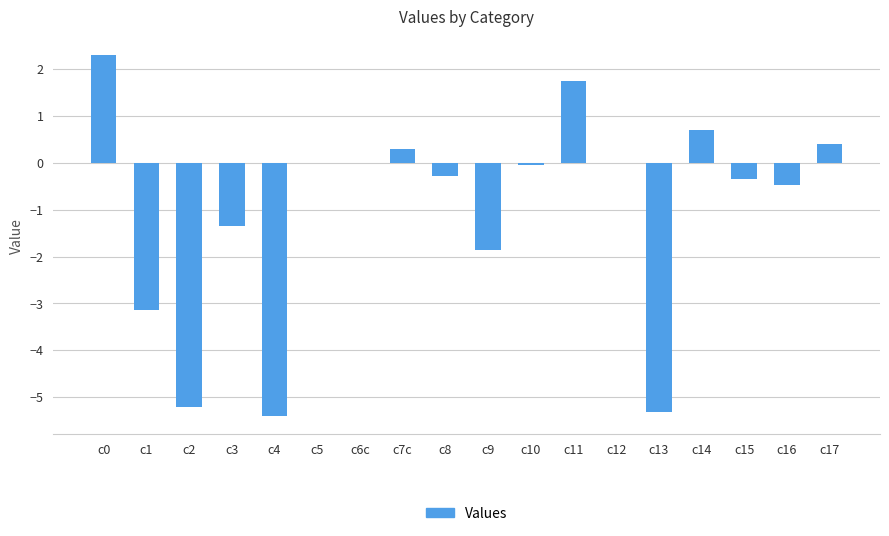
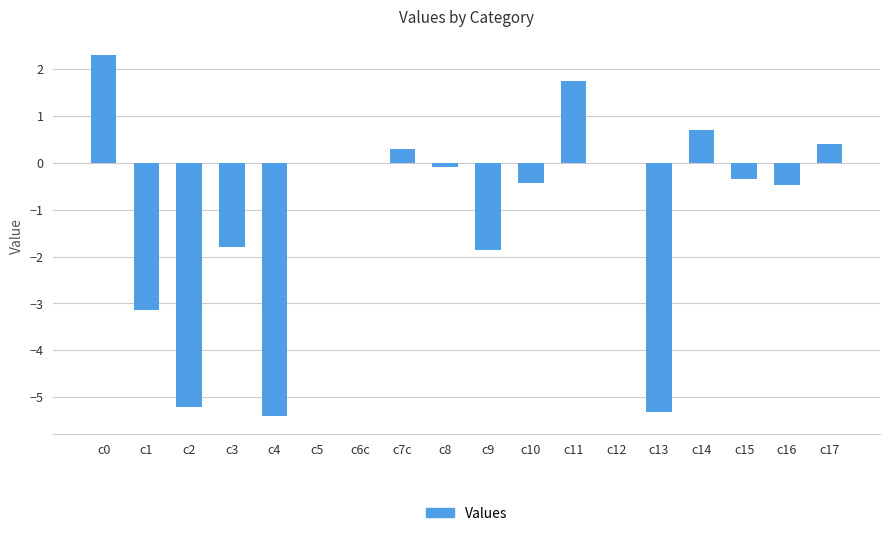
  {
    "c0": 2.3,
    "c1": -3.1,
    "c2": -5.2,
-   "c3": -1.3,
+   "c3": -1.8,
    "c4": -5.4,
    "c5": 0.0,
    "c6c": 0.0,
    "c7c": 0.3,
-   "c8": -0.3,
+   "c8": -0.1,
    "c9": -1.9,
-   "c10": -0.1,
+   "c10": -0.4,
    "c11": 1.7,
    "c13": -5.3,
    "c14": 0.7,
    "c15": -0.3,
    "c16": -0.5,
    "c17": 0.4
  }
